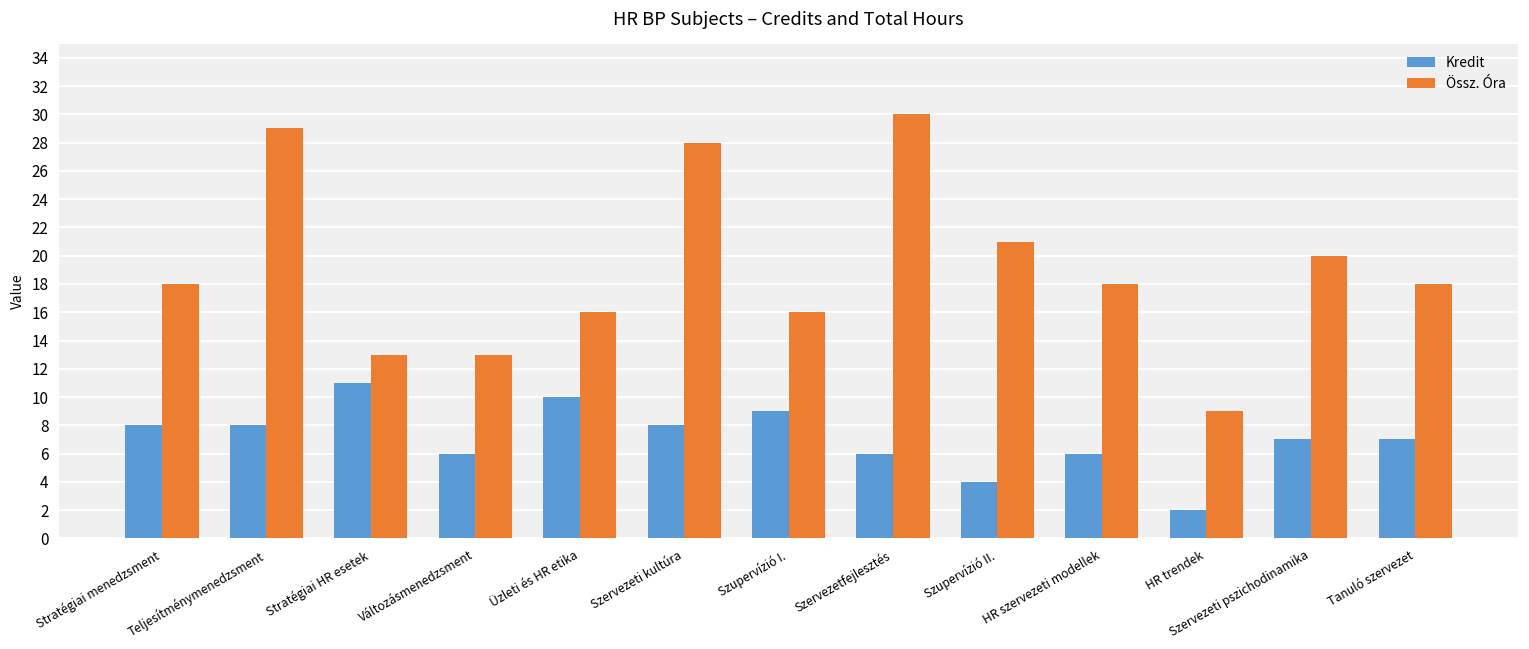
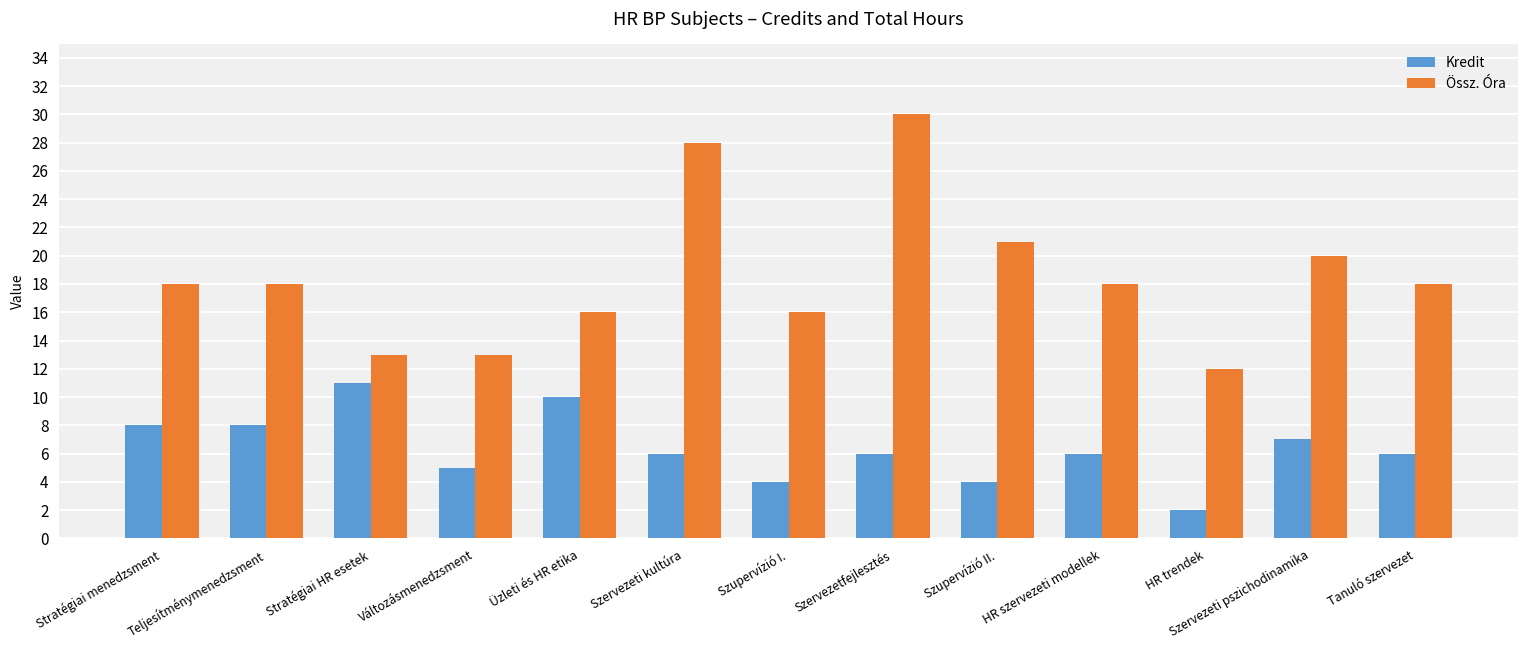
  {
    "Kredit": {
      "Stratégiai menedzsment": 8,
      "Teljesítménymenedzsment": 8,
      "Stratégiai HR esetek": 11,
-     "Változásmenedzsment": 6,
+     "Változásmenedzsment": 5,
      "Üzleti és HR etika": 10,
-     "Szervezeti kultúra": 8,
-     "Szupervízió I.": 9,
+     "Szervezeti kultúra": 6,
+     "Szupervízió I.": 4,
      "Szervezetfejlesztés": 6,
      "Szupervízió II.": 4,
      "HR szervezeti modellek": 6,
      "HR trendek": 2,
      "Szervezeti pszichodinamika": 7,
-     "Tanuló szervezet": 7
+     "Tanuló szervezet": 6
    },
    "Össz. Óra": {
      "Stratégiai menedzsment": 18,
-     "Teljesítménymenedzsment": 29,
+     "Teljesítménymenedzsment": 18,
      "Stratégiai HR esetek": 13,
      "Változásmenedzsment": 13,
      "Üzleti és HR etika": 16,
      "Szervezeti kultúra": 28,
      "Szupervízió I.": 16,
      "Szervezetfejlesztés": 30,
      "Szupervízió II.": 21,
      "HR szervezeti modellek": 18,
-     "HR trendek": 9,
+     "HR trendek": 12,
      "Szervezeti pszichodinamika": 20,
      "Tanuló szervezet": 18
    }
  }
